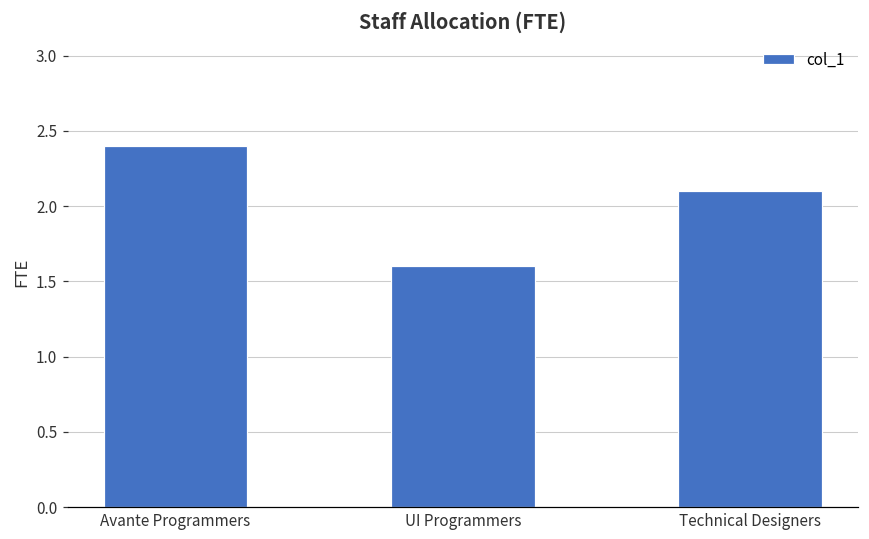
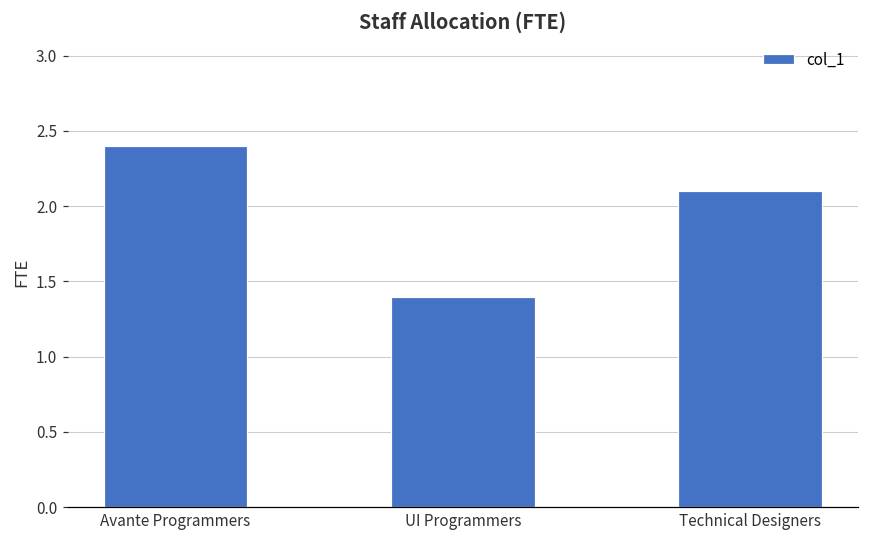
  {
    "Avante Programmers": 2.4,
-   "UI Programmers": 1.6,
+   "UI Programmers": 1.4,
    "Technical Designers": 2.1
  }
